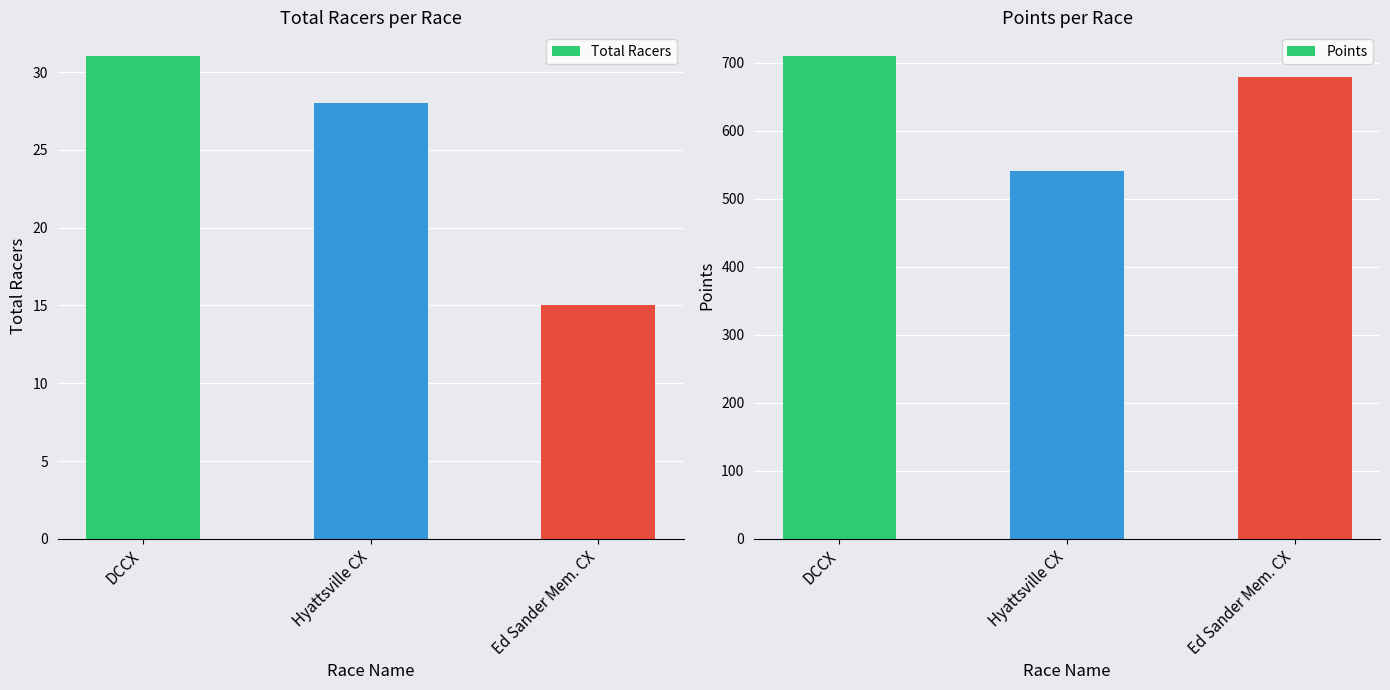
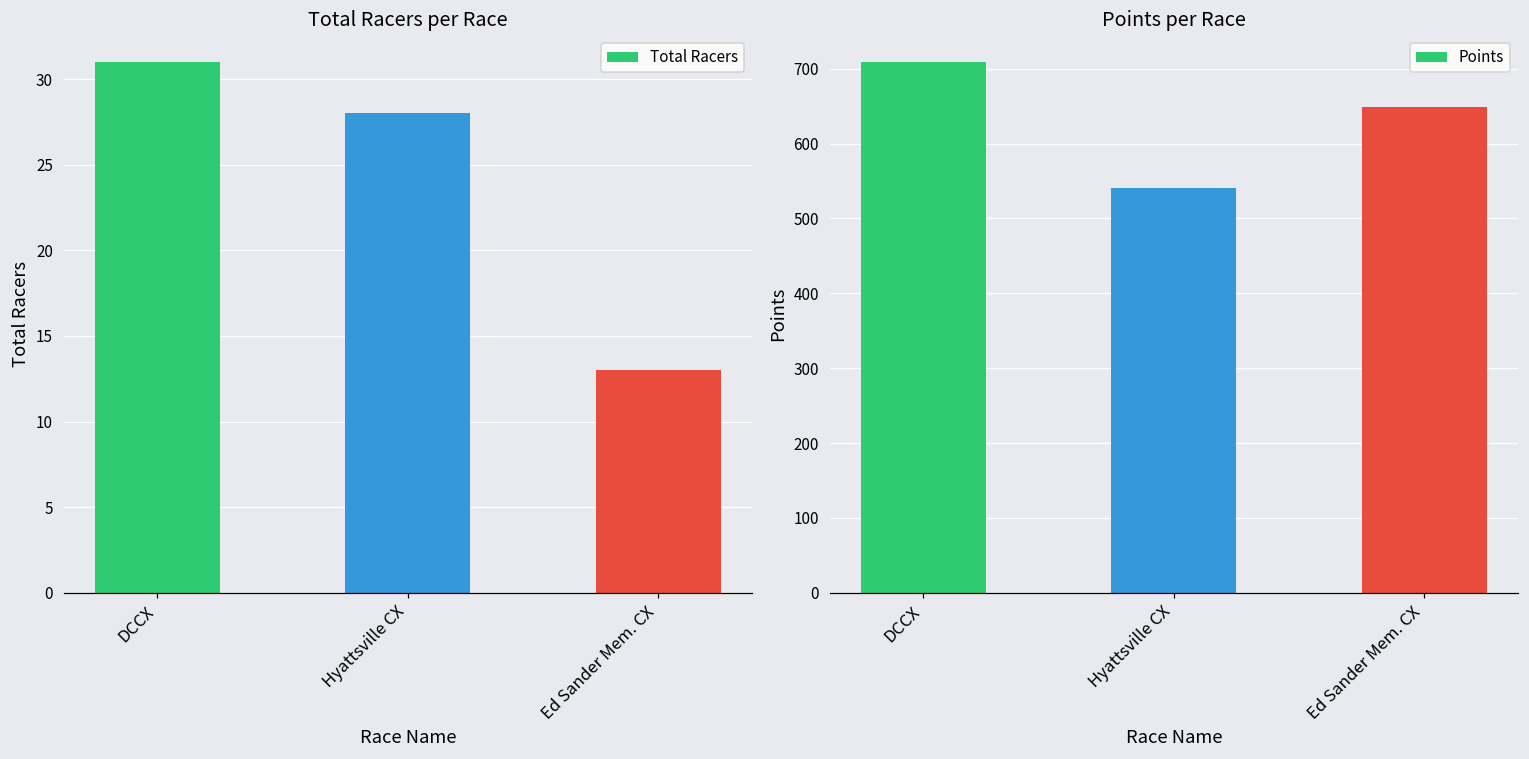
  {
    "Total Racers per Race": {
      "DCCX": 31,
      "Hyattsville CX": 28,
-     "Ed Sander Mem. CX": 15
+     "Ed Sander Mem. CX": 13
    },
    "Points per Race": {
      "DCCX": 710,
      "Hyattsville CX": 540,
-     "Ed Sander Mem. CX": 680
+     "Ed Sander Mem. CX": 650
    }
  }
